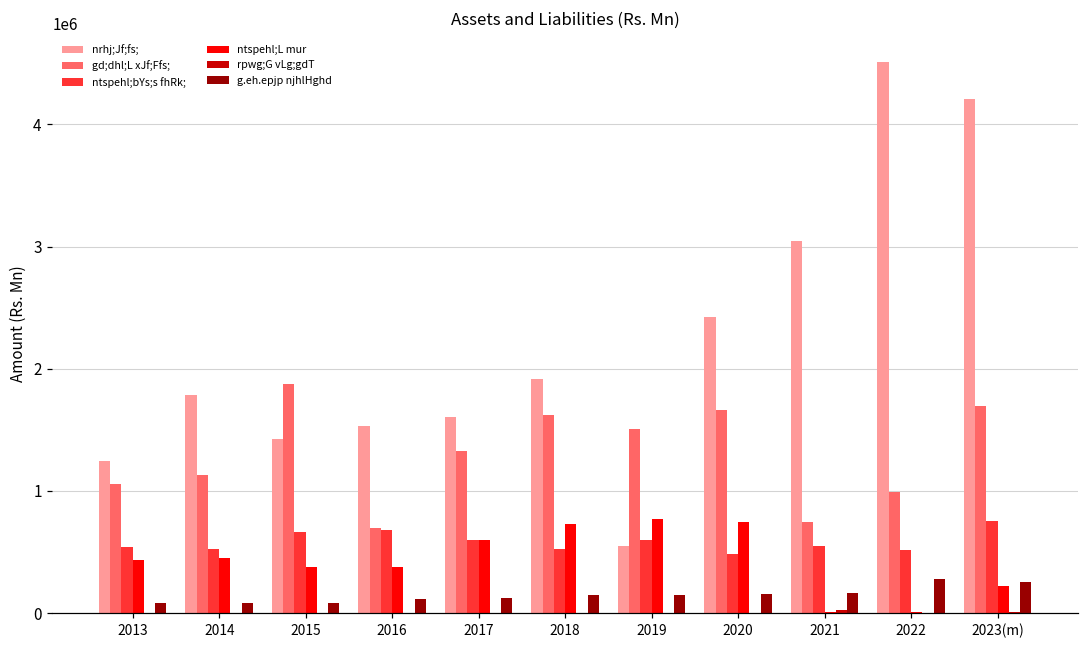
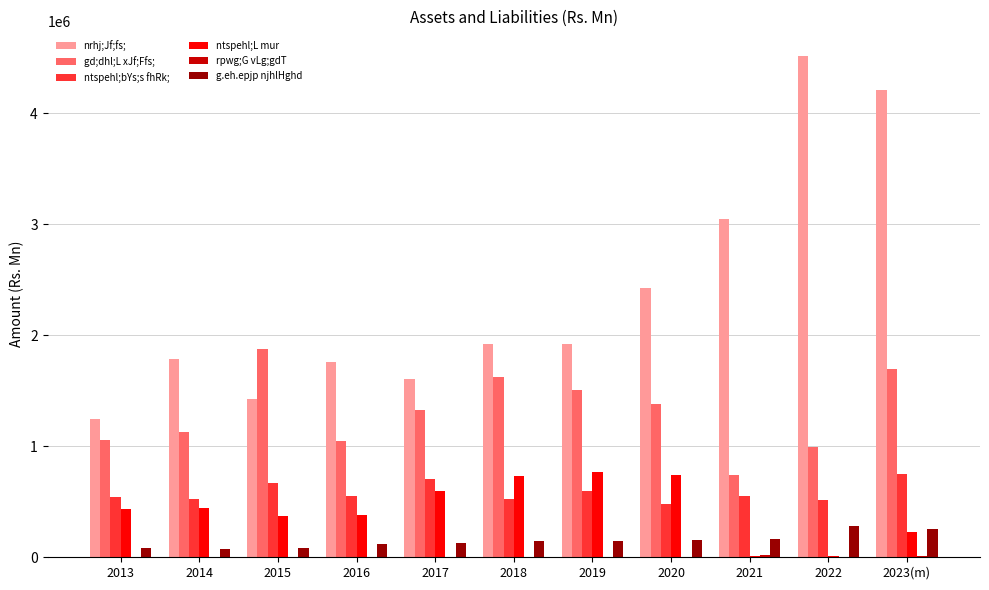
  {
    "nrhj;Jf;fs;": {
      "2013": 1250000,
      "2014": 1780000,
      "2015": 1430000,
-     "2016": 1530000,
+     "2016": 1760000,
      "2017": 1600000,
      "2018": 1920000,
-     "2019": 550000,
+     "2019": 1920000,
      "2020": 2420000,
      "2021": 3050000,
      "2022": 4510000,
      "2023(m)": 4210000
    },
    "gd;dhl;L xJf;Ffs;": {
      "2013": 1060000,
      "2014": 1130000,
      "2015": 1870000,
-     "2016": 690000,
+     "2016": 1050000,
      "2017": 1330000,
      "2018": 1620000,
      "2019": 1510000,
-     "2020": 1660000,
+     "2020": 1380000,
      "2021": 740000,
      "2022": 990000,
      "2023(m)": 1700000
    },
    "ntspehl;bYs;s fhRk;": {
      "2013": 540000,
      "2014": 530000,
      "2015": 670000,
-     "2016": 680000,
-     "2017": 600000,
+     "2016": 550000,
+     "2017": 700000,
      "2018": 520000,
      "2019": 590000,
      "2020": 480000,
      "2021": 550000,
      "2022": 520000,
      "2023(m)": 750000
    }
  }
